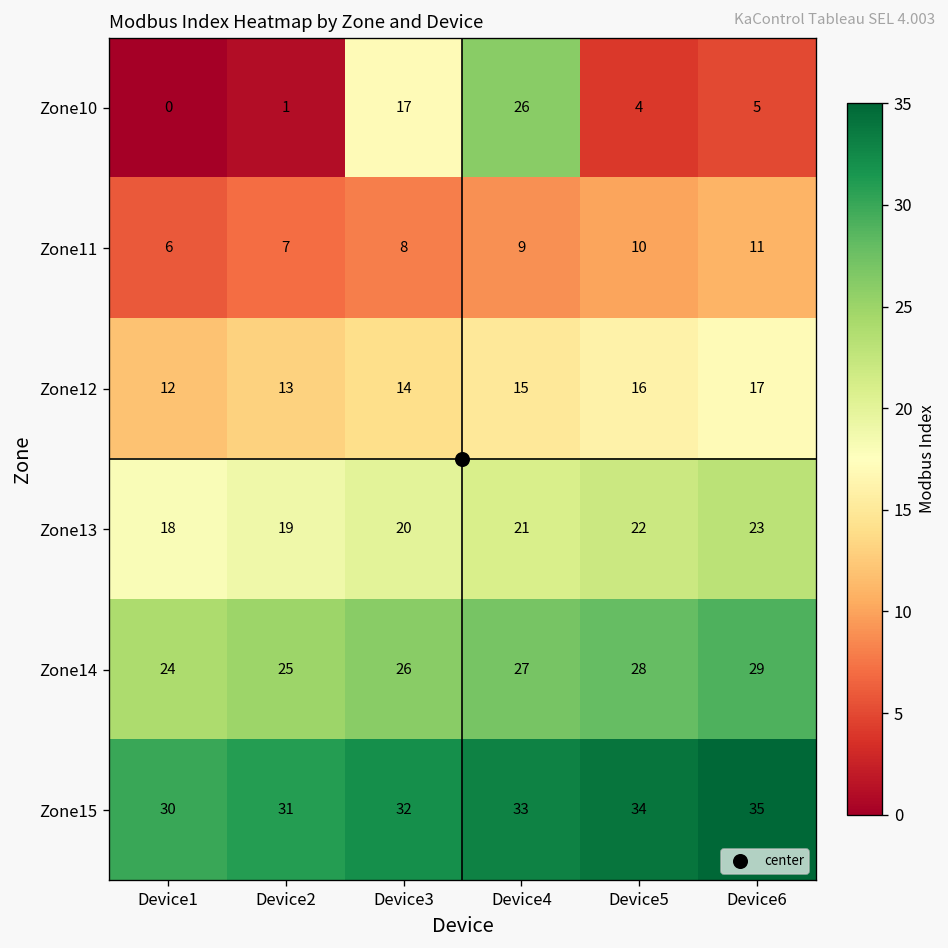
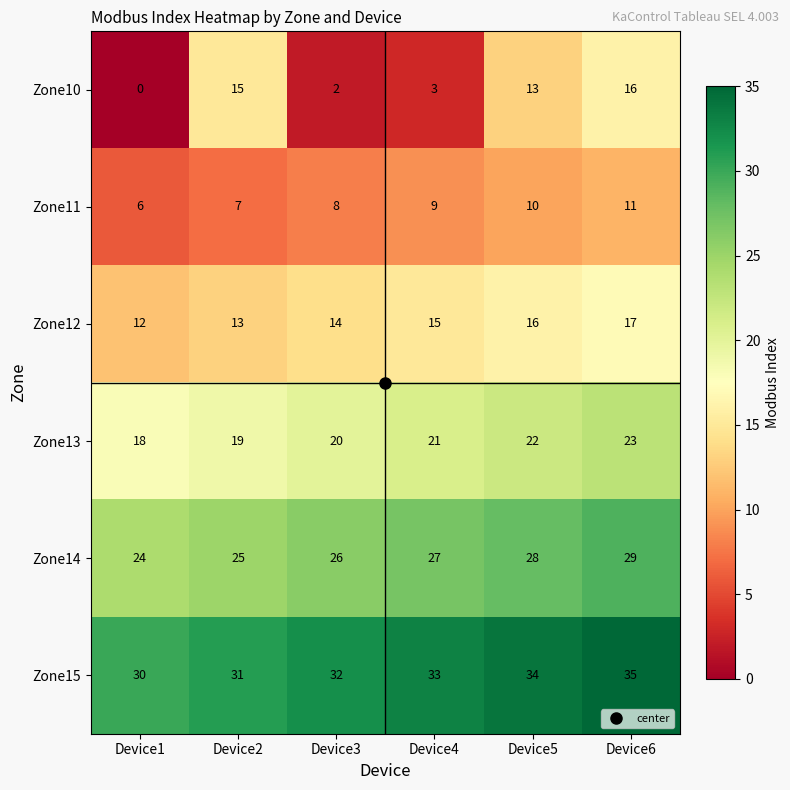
  {
    "Zone10": {
      "Device1": 0,
-     "Device2": 1,
-     "Device3": 17,
-     "Device4": 26,
-     "Device5": 4,
-     "Device6": 5
+     "Device2": 15,
+     "Device3": 2,
+     "Device4": 3,
+     "Device5": 13,
+     "Device6": 16
    },
    "Zone11": {
      "Device1": 6,
      "Device2": 7,
      "Device3": 8,
      "Device4": 9,
      "Device5": 10,
      "Device6": 11
    },
    "Zone12": {
      "Device1": 12,
      "Device2": 13,
      "Device3": 14,
      "Device4": 15,
      "Device5": 16,
      "Device6": 17
    },
    "Zone13": {
      "Device1": 18,
      "Device2": 19,
      "Device3": 20,
      "Device4": 21,
      "Device5": 22,
      "Device6": 23
    },
    "Zone14": {
      "Device1": 24,
      "Device2": 25,
      "Device3": 26,
      "Device4": 27,
      "Device5": 28,
      "Device6": 29
    },
    "Zone15": {
      "Device1": 30,
      "Device2": 31,
      "Device3": 32,
      "Device4": 33,
      "Device5": 34,
      "Device6": 35
    }
  }
